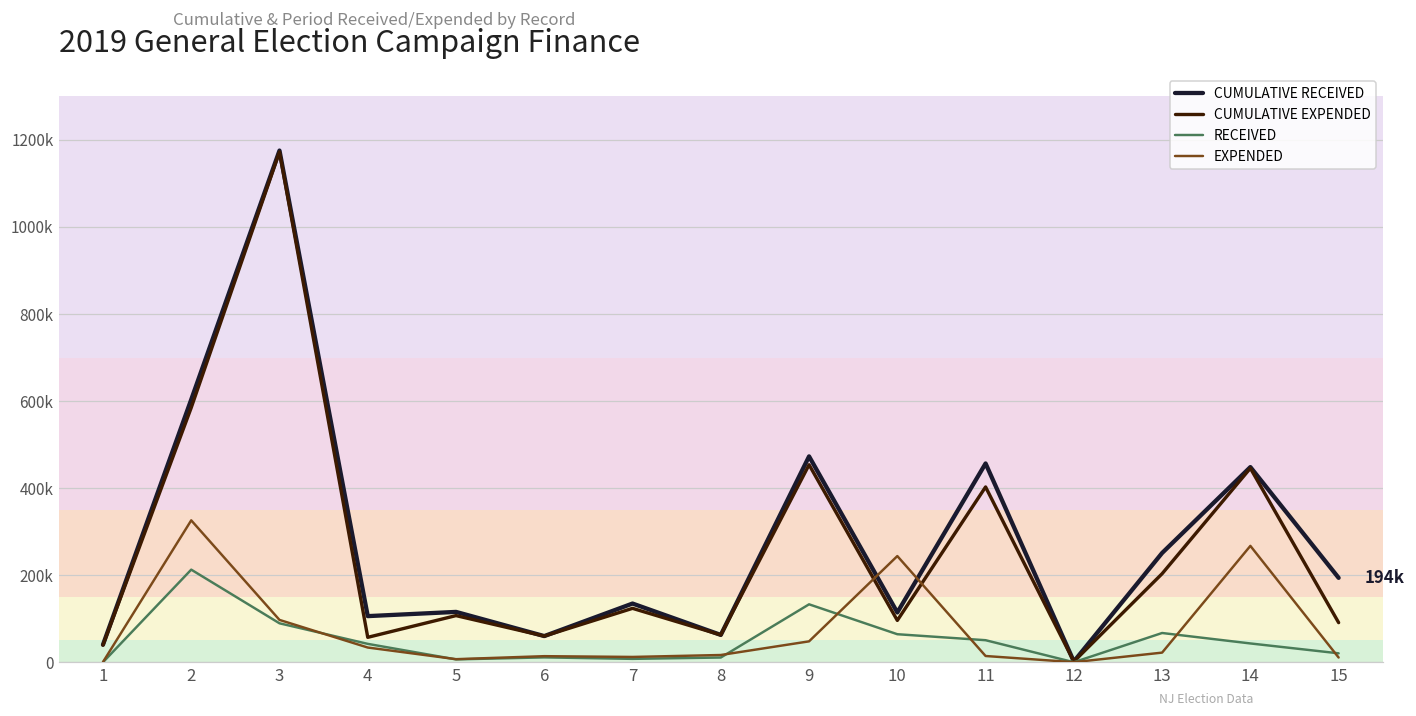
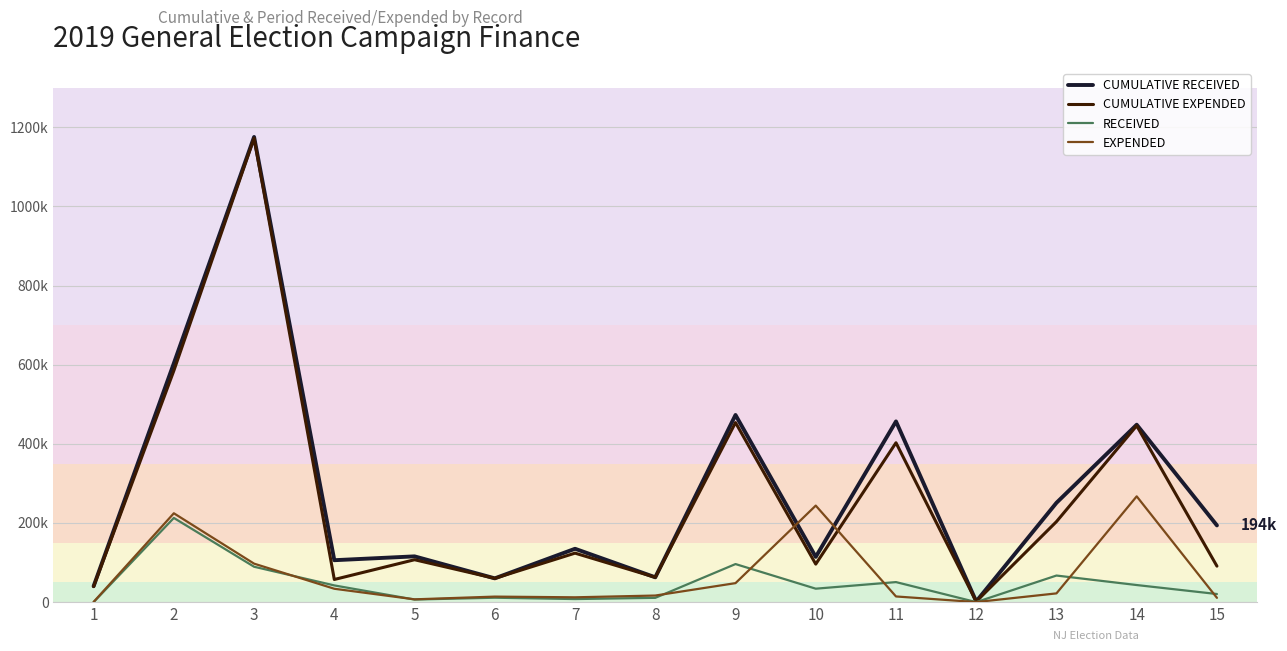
  {
    "RECEIVED": {
      "2": 210000,
      "3": 90000,
      "4": 40000,
-     "9": 130000,
-     "10": 60000,
+     "9": 100000,
+     "10": 30000,
      "11": 50000,
      "13": 70000,
      "14": 40000,
      "15": 20000
    },
    "EXPENDED": {
-     "2": 330000,
+     "2": 220000,
      "3": 100000,
      "4": 30000,
      "9": 50000,
      "10": 240000,
      "11": 10000,
      "13": 20000,
      "14": 270000,
      "15": 10000
    }
  }
